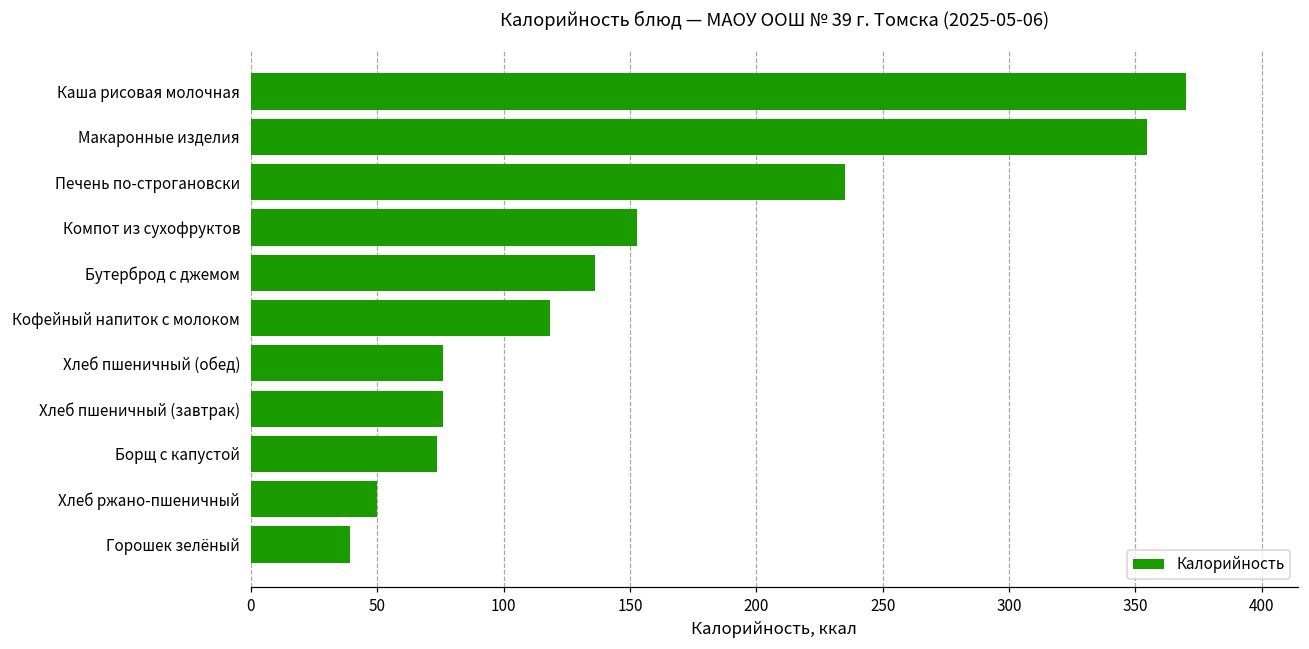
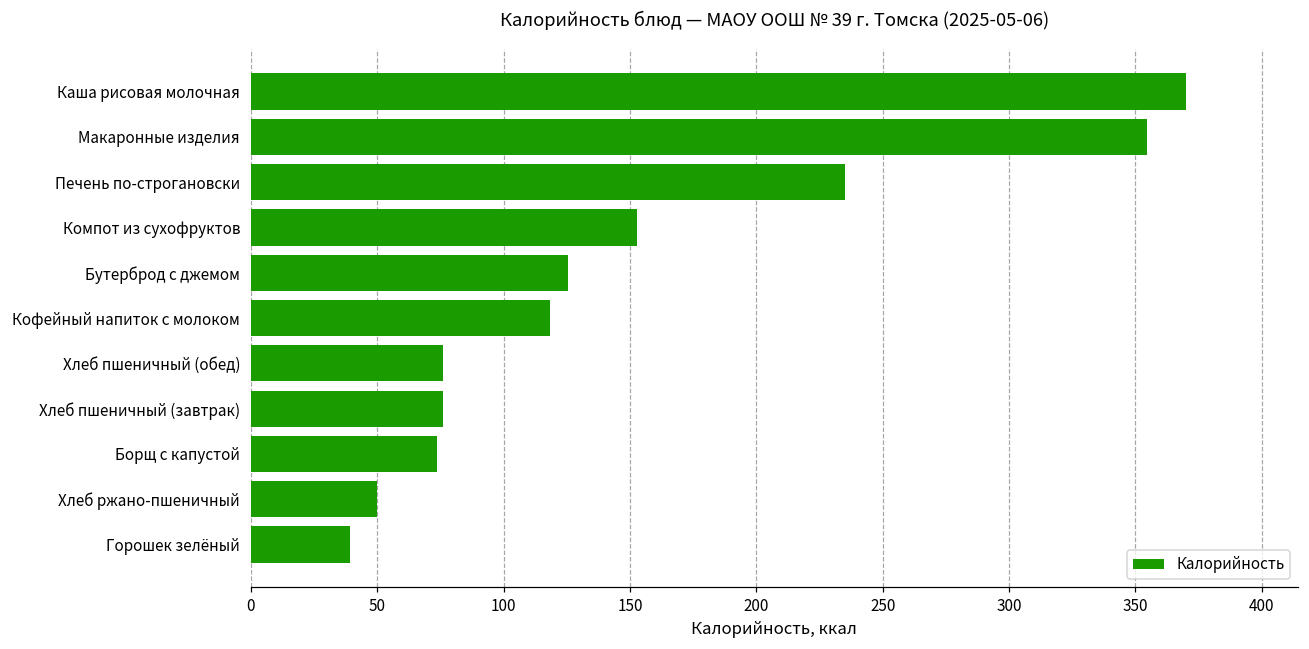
  {
    "Каша рисовая молочная": 370,
    "Макаронные изделия": 354,
    "Печень по-строгановски": 235,
    "Компот из сухофруктов": 153,
-   "Бутерброд с джемом": 136,
+   "Бутерброд с джемом": 125,
    "Кофейный напиток с молоком": 118,
    "Хлеб пшеничный (обед)": 76,
    "Хлеб пшеничный (завтрак)": 76,
    "Борщ с капустой": 74,
    "Хлеб ржано-пшеничный": 50,
    "Горошек зелёный": 39
  }
